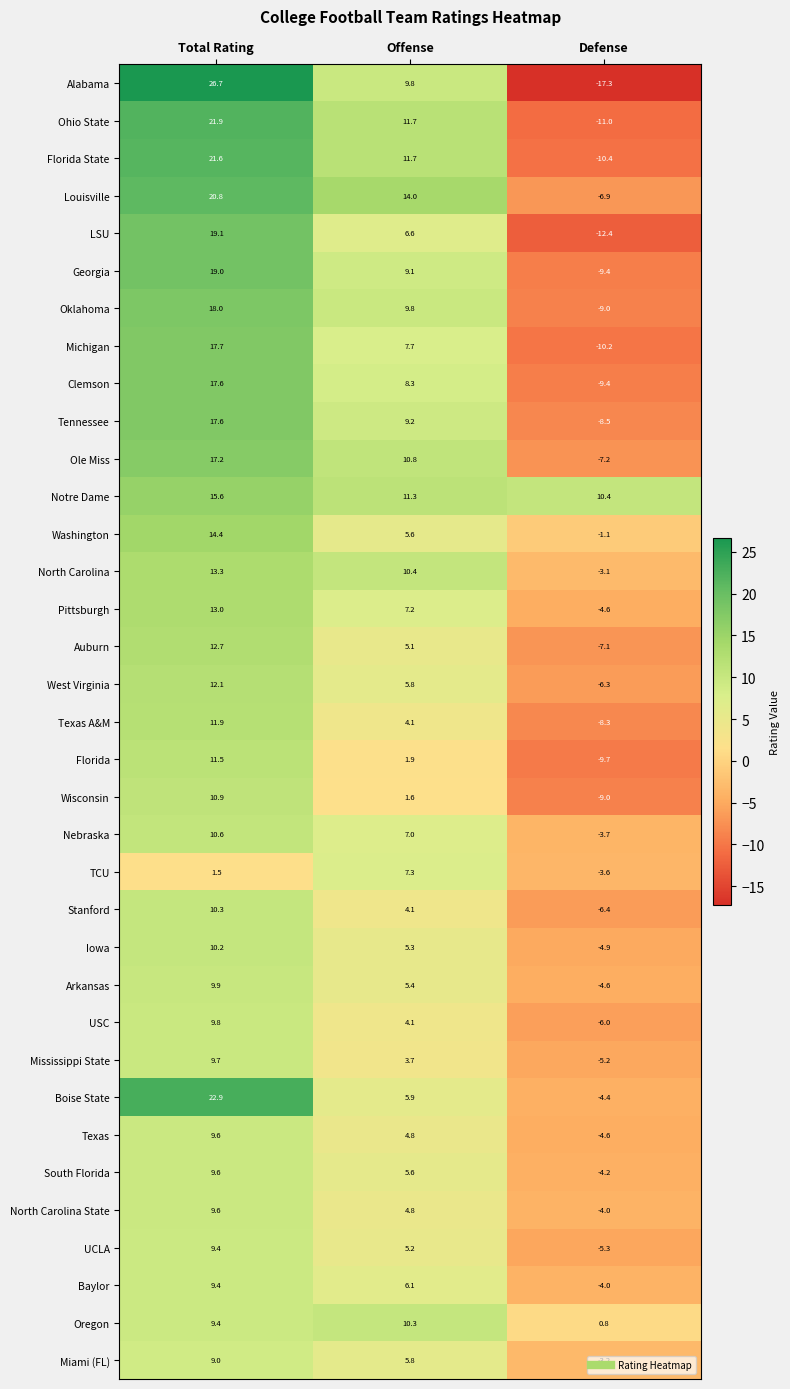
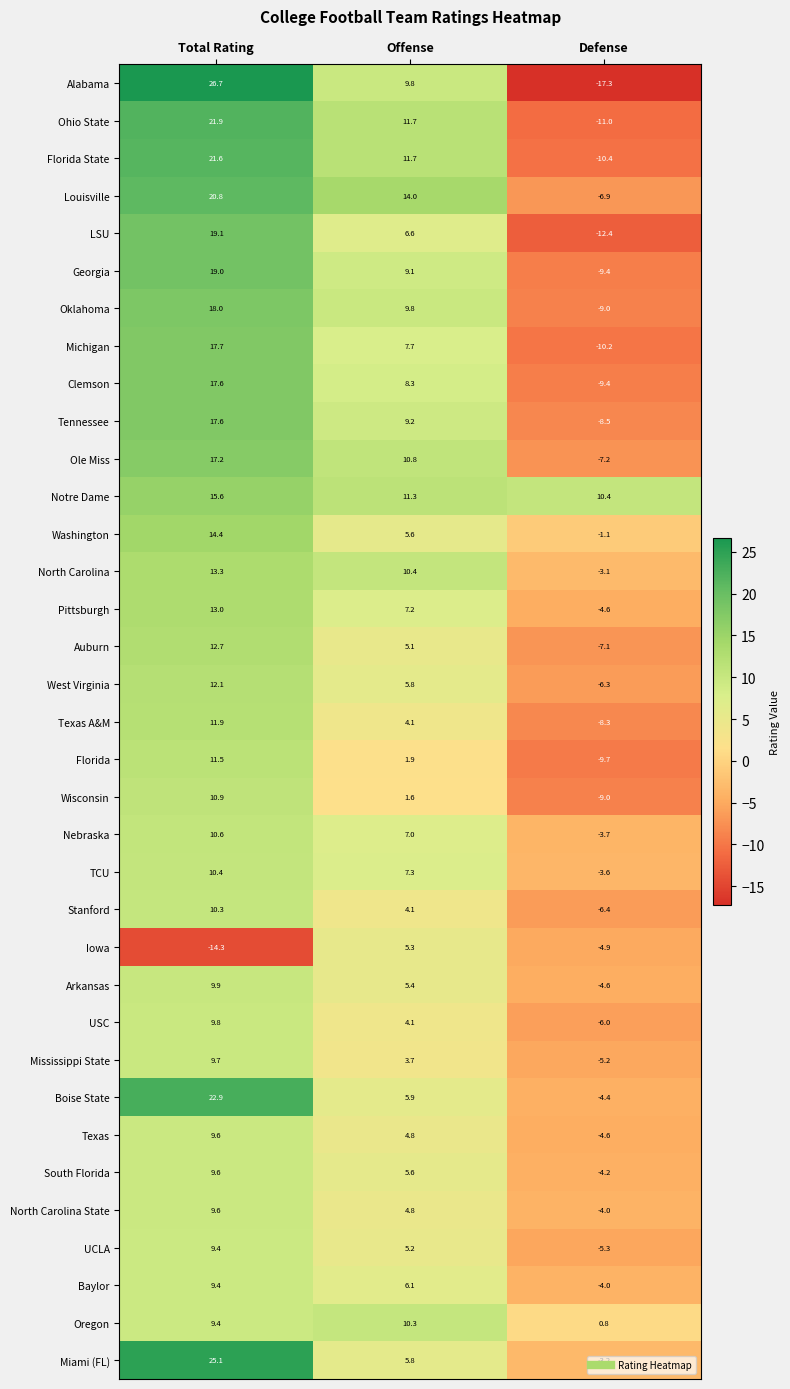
  {
    "Alabama": {
      "Total Rating": 26.7,
      "Offense": 9.8,
      "Defense": -17.3
    },
    "Ohio State": {
      "Total Rating": 21.9,
      "Offense": 11.7,
      "Defense": -11.0
    },
    "Florida State": {
      "Total Rating": 21.6,
      "Offense": 11.7,
      "Defense": -10.4
    },
    "Louisville": {
      "Total Rating": 20.8,
      "Offense": 14.0,
      "Defense": -6.9
    },
    "LSU": {
      "Total Rating": 19.1,
      "Offense": 6.6,
      "Defense": -12.4
    },
    "Georgia": {
      "Total Rating": 19.0,
      "Offense": 9.1,
      "Defense": -9.4
    },
    "Oklahoma": {
      "Total Rating": 18.0,
      "Offense": 9.8,
      "Defense": -9.0
    },
    "Michigan": {
      "Total Rating": 17.7,
      "Offense": 7.7,
      "Defense": -10.2
    },
    "Clemson": {
      "Total Rating": 17.6,
      "Offense": 8.3,
      "Defense": -9.4
    },
    "Tennessee": {
      "Total Rating": 17.6,
      "Offense": 9.2,
      "Defense": -8.5
    },
    "Ole Miss": {
      "Total Rating": 17.2,
      "Offense": 10.8,
      "Defense": -7.2
    },
    "Notre Dame": {
      "Total Rating": 15.6,
      "Offense": 11.3,
      "Defense": 10.4
    },
    "Washington": {
      "Total Rating": 14.4,
      "Offense": 5.6,
      "Defense": -1.1
    },
    "North Carolina": {
      "Total Rating": 13.3,
      "Offense": 10.4,
      "Defense": -3.1
    },
    "Pittsburgh": {
      "Total Rating": 13.0,
      "Offense": 7.2,
      "Defense": -4.6
    },
    "Auburn": {
      "Total Rating": 12.7,
      "Offense": 5.1,
      "Defense": -7.1
    },
    "West Virginia": {
      "Total Rating": 12.1,
      "Offense": 5.8,
      "Defense": -6.3
    },
    "Texas A&M": {
      "Total Rating": 11.9,
      "Offense": 4.1,
      "Defense": -8.3
    },
    "Florida": {
      "Total Rating": 11.5,
      "Offense": 1.9,
      "Defense": -9.7
    },
    "Wisconsin": {
      "Total Rating": 10.9,
      "Offense": 1.6,
      "Defense": -9.0
    },
    "Nebraska": {
      "Total Rating": 10.6,
      "Offense": 7.0,
      "Defense": -3.7
    },
    "TCU": {
-     "Total Rating": 1.5,
+     "Total Rating": 10.4,
      "Offense": 7.3,
      "Defense": -3.6
    },
    "Stanford": {
      "Total Rating": 10.3,
      "Offense": 4.1,
      "Defense": -6.4
    },
    "Iowa": {
-     "Total Rating": 10.2,
+     "Total Rating": -14.3,
      "Offense": 5.3,
      "Defense": -4.9
    },
    "Arkansas": {
      "Total Rating": 9.9,
      "Offense": 5.4,
      "Defense": -4.6
    },
    "USC": {
      "Total Rating": 9.8,
      "Offense": 4.1,
      "Defense": -6.0
    },
    "Mississippi State": {
      "Total Rating": 9.7,
      "Offense": 3.7,
      "Defense": -5.2
    },
    "Boise State": {
      "Total Rating": 22.9,
      "Offense": 5.9,
      "Defense": -4.4
    },
    "Texas": {
      "Total Rating": 9.6,
      "Offense": 4.8,
      "Defense": -4.6
    },
    "South Florida": {
      "Total Rating": 9.6,
      "Offense": 5.6,
      "Defense": -4.2
    },
    "North Carolina State": {
      "Total Rating": 9.6,
      "Offense": 4.8,
      "Defense": -4.0
    },
    "UCLA": {
      "Total Rating": 9.4,
      "Offense": 5.2,
      "Defense": -5.3
    },
    "Baylor": {
      "Total Rating": 9.4,
      "Offense": 6.1,
      "Defense": -4.0
    },
    "Oregon": {
      "Total Rating": 9.4,
      "Offense": 10.3,
      "Defense": 0.8
    },
    "Miami (FL)": {
-     "Total Rating": 9.0,
+     "Total Rating": 25.1,
      "Offense": 5.8
    }
  }
